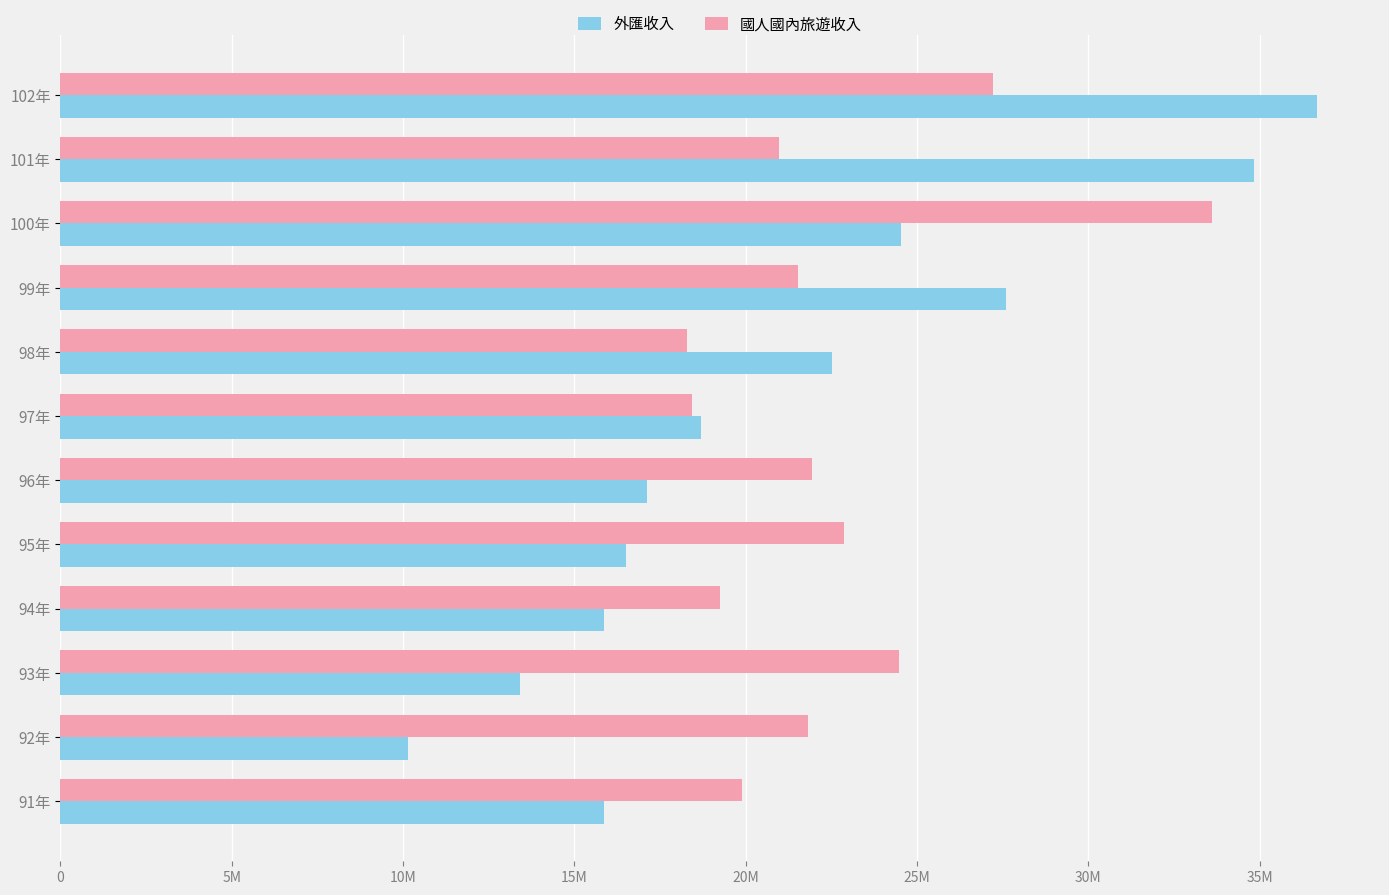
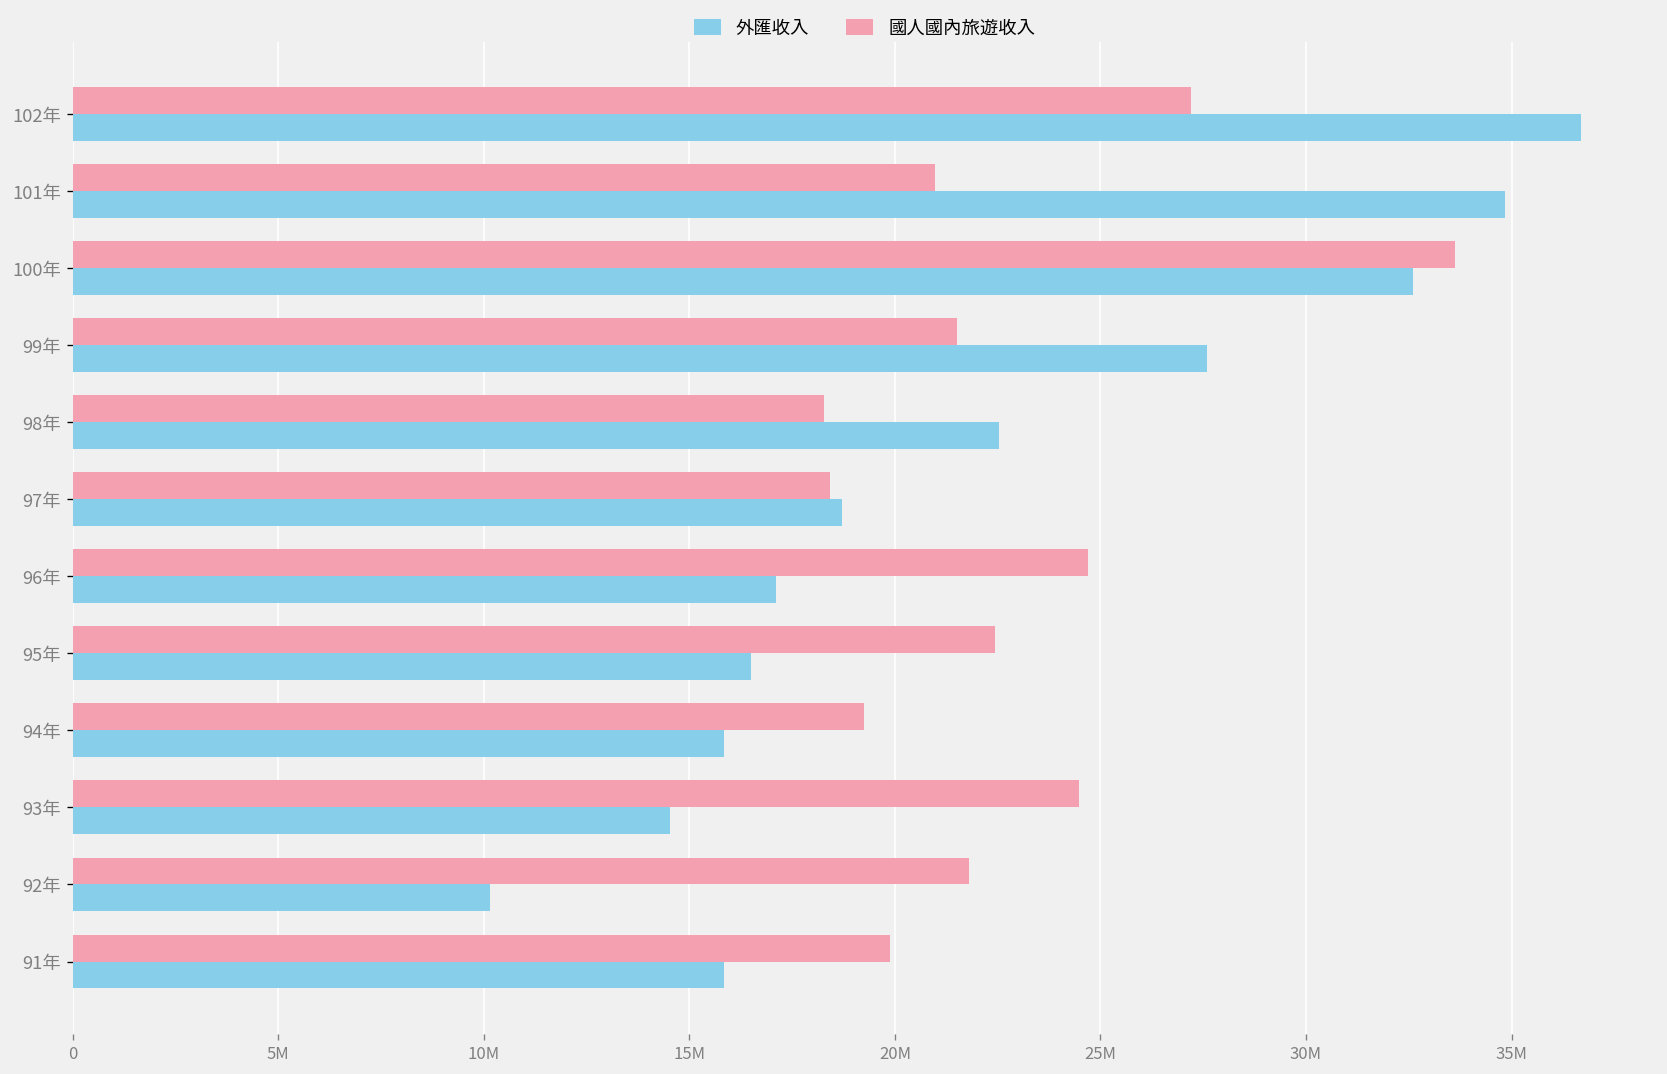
  {
    "外匯收入": {
      "102年": 36700000,
      "101年": 34900000,
-     "100年": 24500000,
+     "100年": 32600000,
      "99年": 27600000,
      "98年": 22500000,
      "97年": 18700000,
      "96年": 17100000,
      "95年": 16500000,
      "94年": 15900000,
-     "93年": 13400000,
+     "93年": 14500000,
      "92年": 10200000,
      "91年": 15900000
    },
    "國人國內旅遊收入": {
      "102年": 27200000,
      "101年": 21000000,
      "100年": 33600000,
      "99年": 21500000,
      "98年": 18300000,
      "97年": 18400000,
-     "96年": 21900000,
-     "95年": 22900000,
+     "96年": 24700000,
+     "95年": 22400000,
      "94年": 19300000,
      "93年": 24500000,
      "92年": 21800000,
      "91年": 19900000
    }
  }
